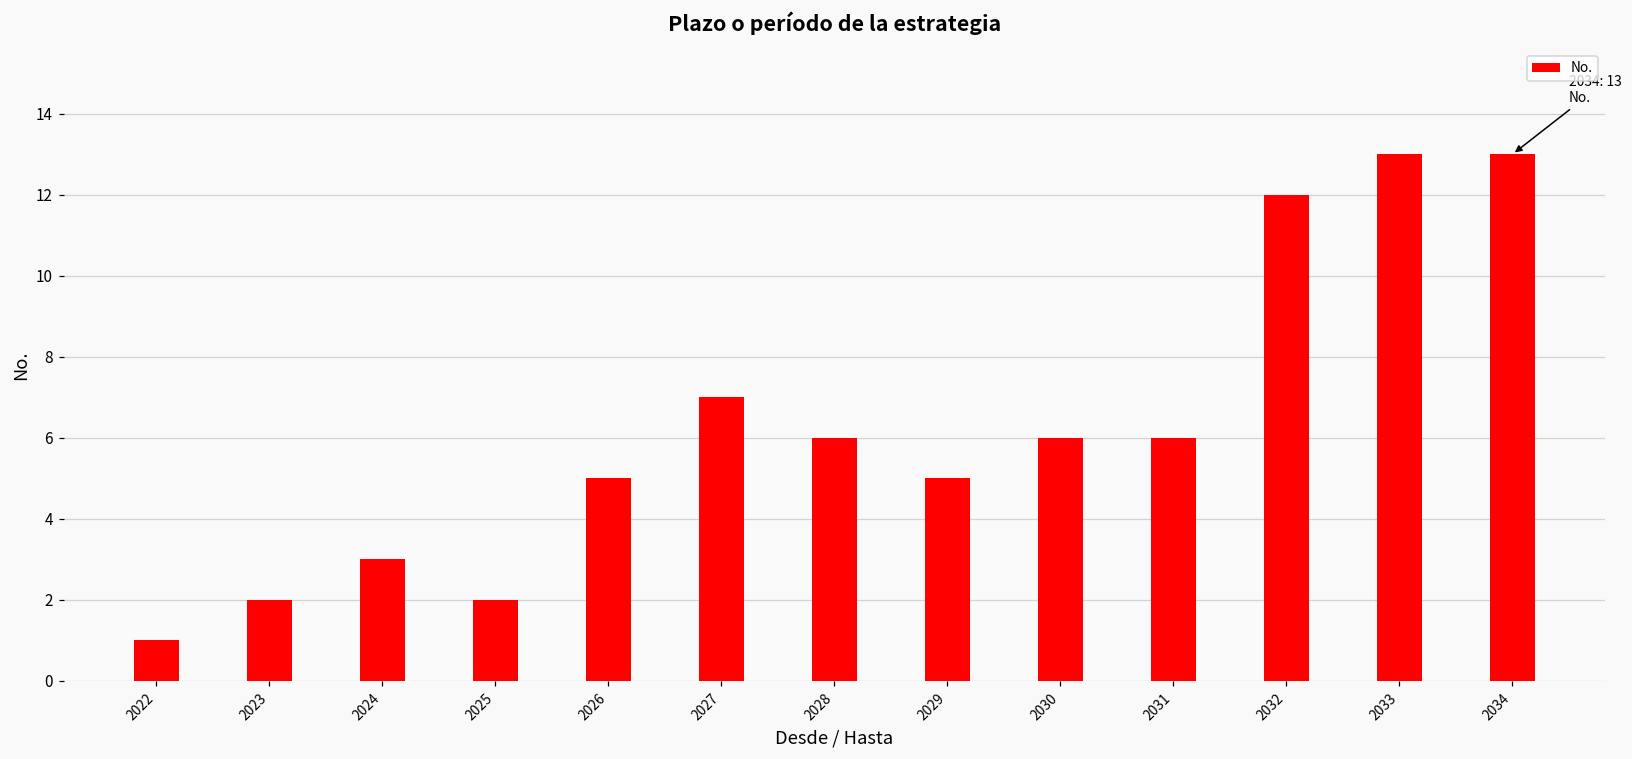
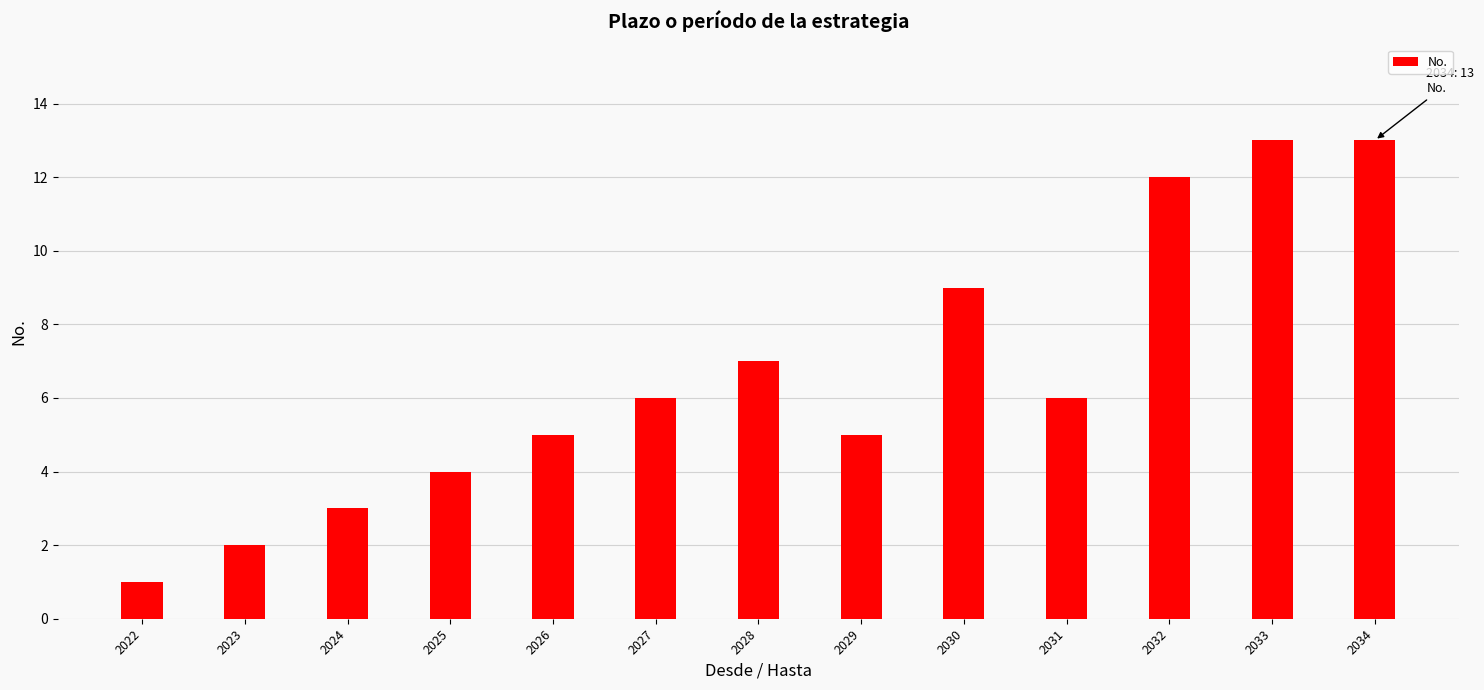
  {
    "2022": 1,
    "2023": 2,
    "2024": 3,
-   "2025": 2,
+   "2025": 4,
    "2026": 5,
-   "2027": 7,
-   "2028": 6,
+   "2027": 6,
+   "2028": 7,
    "2029": 5,
-   "2030": 6,
+   "2030": 9,
    "2031": 6,
    "2032": 12,
    "2033": 13
  }
